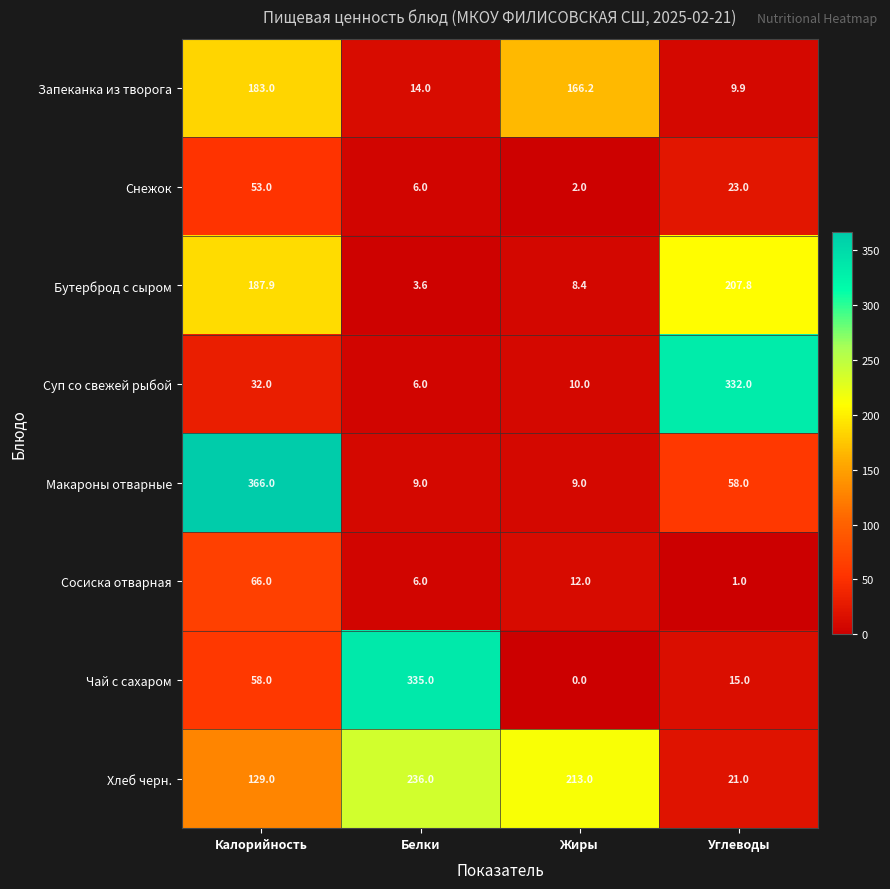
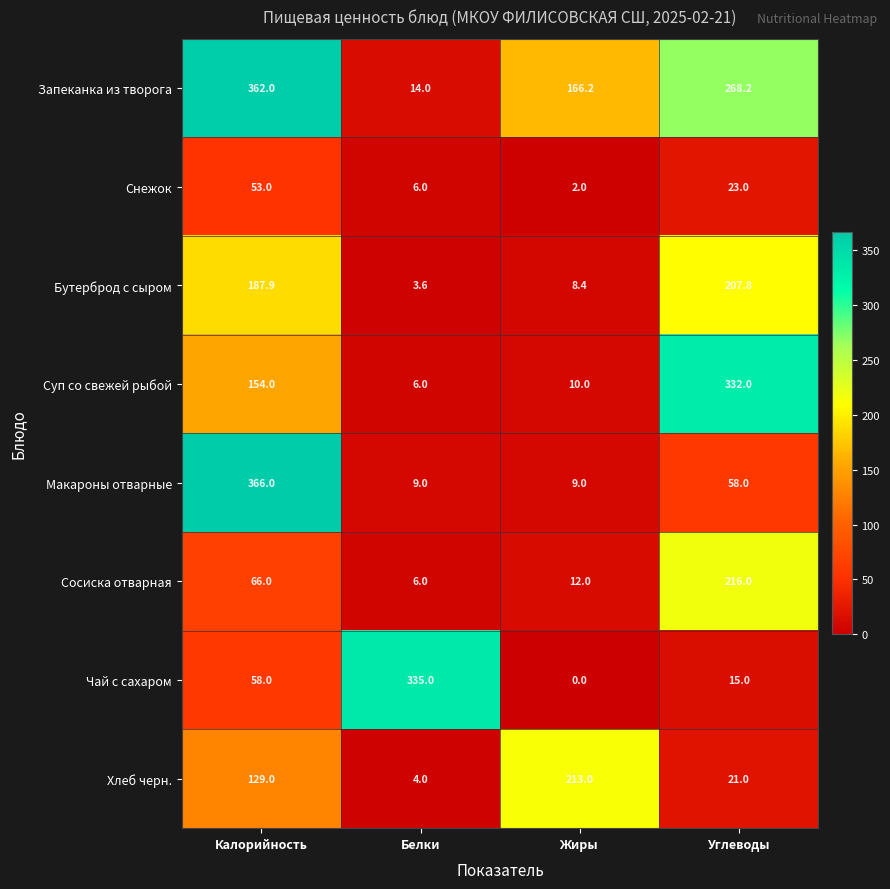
  {
    "Запеканка из творога": {
-     "Калорийность": 183.0,
+     "Калорийность": 362.0,
      "Белки": 14.0,
      "Жиры": 166.2,
-     "Углеводы": 9.9
+     "Углеводы": 268.2
    },
    "Снежок": {
      "Калорийность": 53.0,
      "Белки": 6.0,
      "Жиры": 2.0,
      "Углеводы": 23.0
    },
    "Бутерброд с сыром": {
      "Калорийность": 187.9,
      "Белки": 3.6,
      "Жиры": 8.4,
      "Углеводы": 207.8
    },
    "Суп со свежей рыбой": {
-     "Калорийность": 32.0,
+     "Калорийность": 154.0,
      "Белки": 6.0,
      "Жиры": 10.0,
      "Углеводы": 332.0
    },
    "Макароны отварные": {
      "Калорийность": 366.0,
      "Белки": 9.0,
      "Жиры": 9.0,
      "Углеводы": 58.0
    },
    "Сосиска отварная": {
      "Калорийность": 66.0,
      "Белки": 6.0,
      "Жиры": 12.0,
-     "Углеводы": 1.0
+     "Углеводы": 216.0
    },
    "Чай с сахаром": {
      "Калорийность": 58.0,
      "Белки": 335.0,
      "Жиры": 0.0,
      "Углеводы": 15.0
    },
    "Хлеб черн.": {
      "Калорийность": 129.0,
-     "Белки": 236.0,
+     "Белки": 4.0,
      "Жиры": 213.0,
      "Углеводы": 21.0
    }
  }
